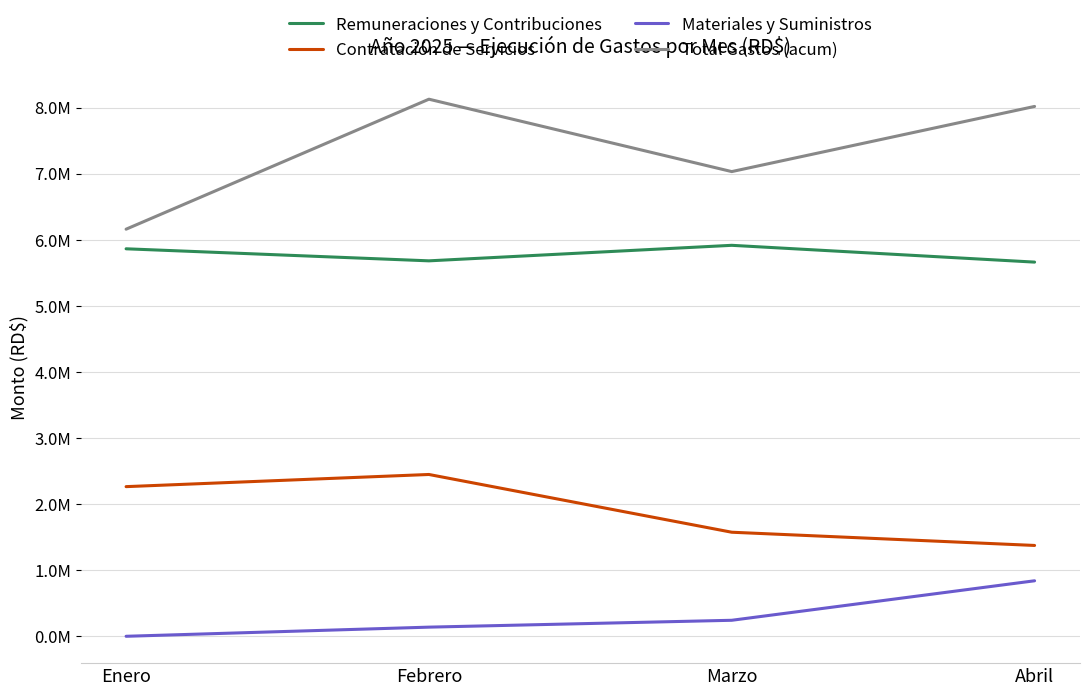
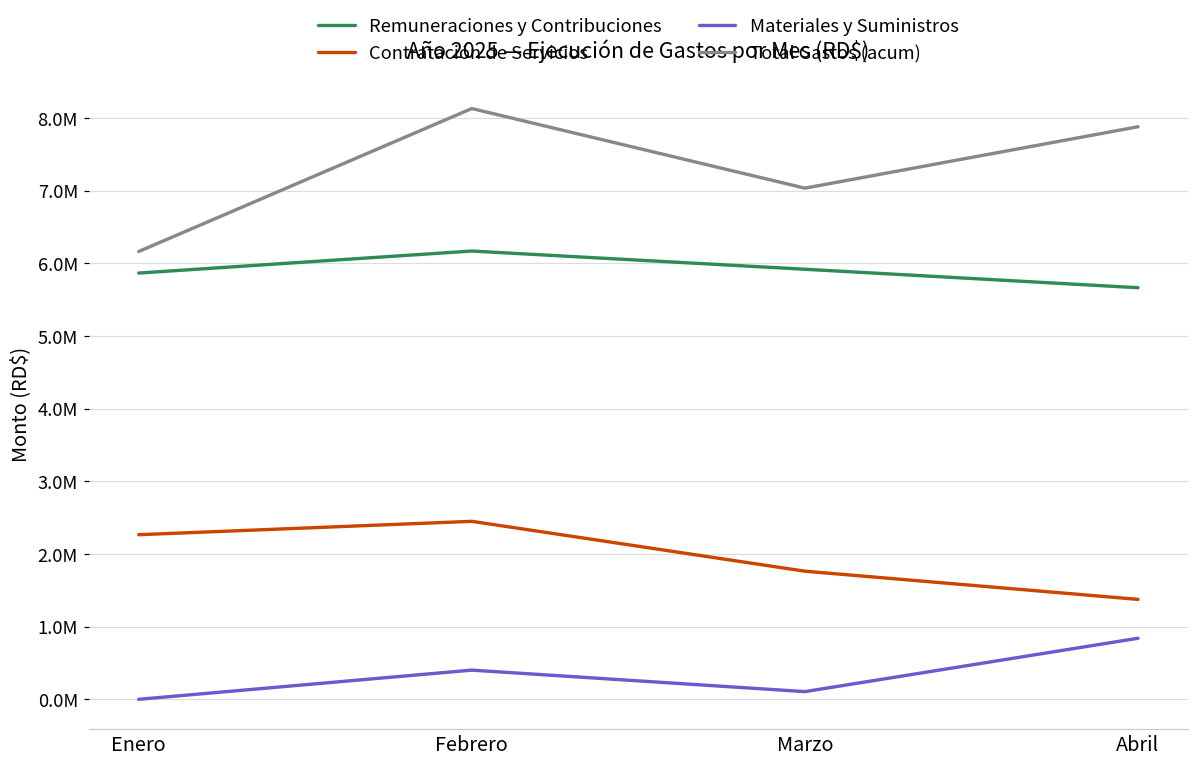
  {
    "Remuneraciones y Contribuciones": {
      "Enero": 5900000,
-     "Febrero": 5700000,
+     "Febrero": 6200000,
      "Marzo": 5900000,
      "Abril": 5700000
    },
    "Contratación de Servicios": {
      "Enero": 2300000,
      "Febrero": 2400000,
-     "Marzo": 1600000,
+     "Marzo": 1800000,
      "Abril": 1400000
    },
    "Materiales y Suministros": {
      "Enero": 0,
-     "Febrero": 100000,
-     "Marzo": 200000,
+     "Febrero": 400000,
+     "Marzo": 100000,
      "Abril": 800000
    },
    "Total Gastos (acum)": {
      "Enero": 6200000,
      "Febrero": 8100000,
      "Marzo": 7000000,
-     "Abril": 8000000
+     "Abril": 7900000
    }
  }
